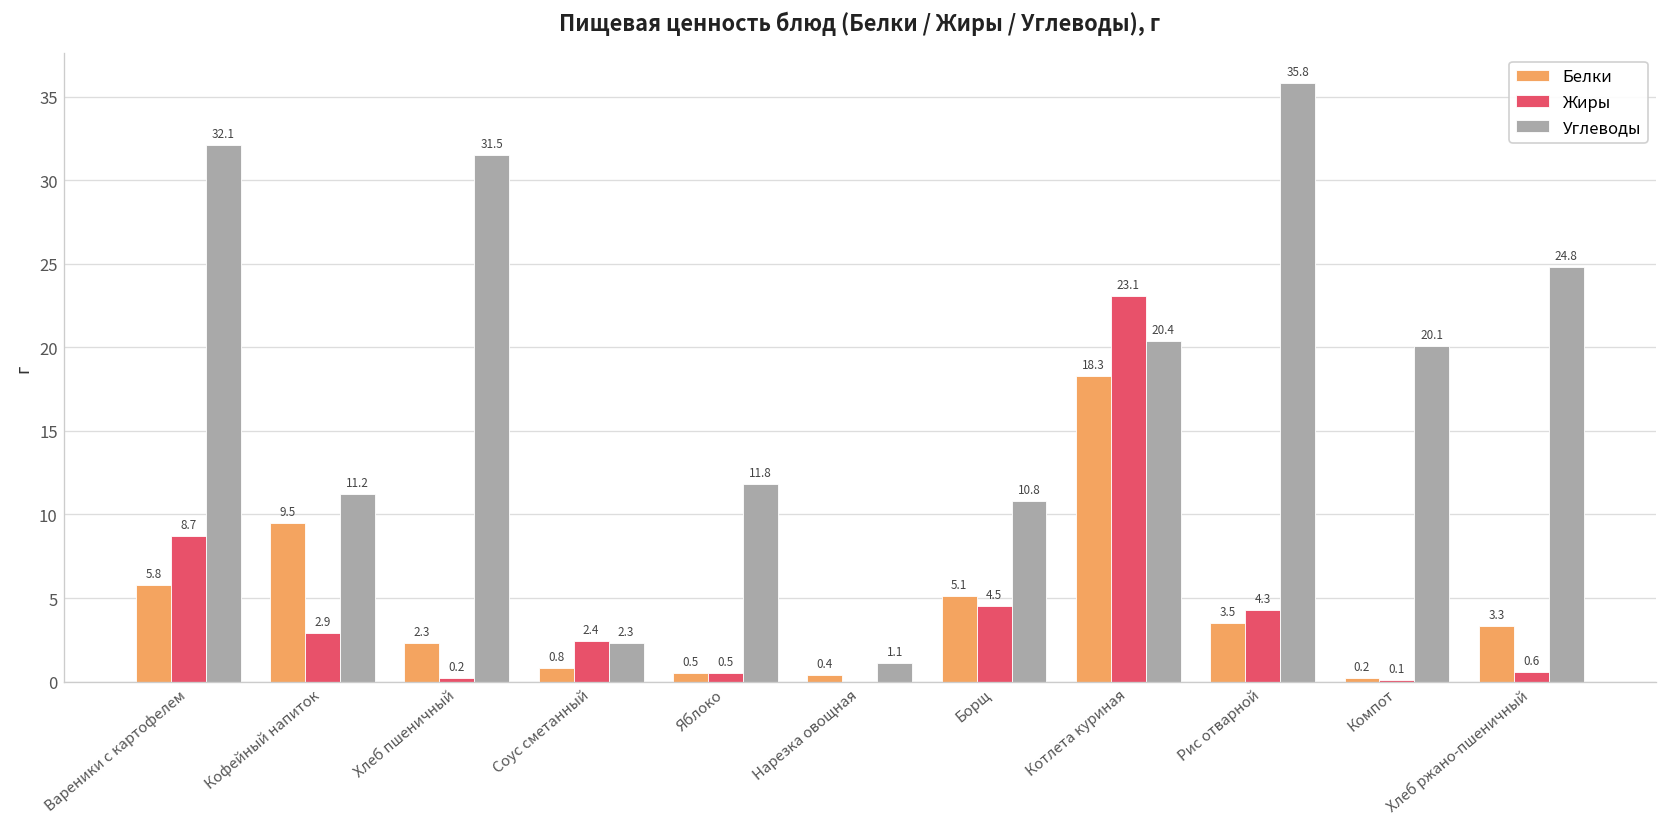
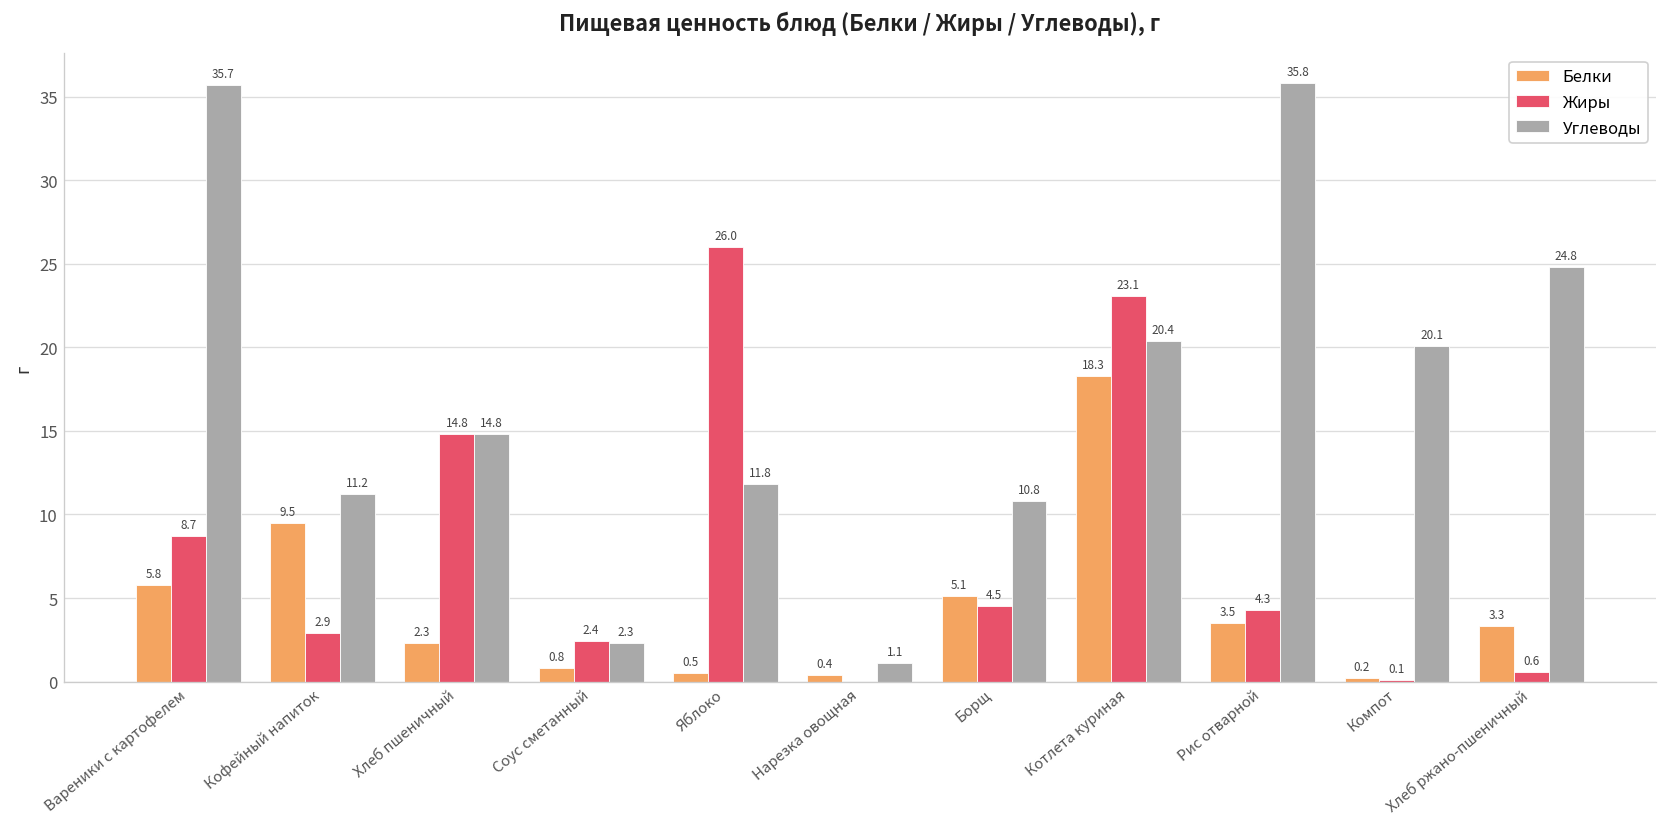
  {
    "Белки": {
      "Вареники с картофелем": 5.8,
      "Кофейный напиток": 9.5,
      "Хлеб пшеничный": 2.3,
      "Соус сметанный": 0.8,
      "Яблоко": 0.5,
      "Нарезка овощная": 0.4,
      "Борщ": 5.1,
      "Котлета куриная": 18.3,
      "Рис отварной": 3.5,
      "Компот": 0.2,
      "Хлеб ржано-пшеничный": 3.3
    },
    "Жиры": {
      "Вареники с картофелем": 8.7,
      "Кофейный напиток": 2.9,
-     "Хлеб пшеничный": 0.2,
+     "Хлеб пшеничный": 14.8,
      "Соус сметанный": 2.4,
-     "Яблоко": 0.5,
+     "Яблоко": 26.0,
      "Борщ": 4.5,
      "Котлета куриная": 23.1,
      "Рис отварной": 4.3,
      "Компот": 0.1,
      "Хлеб ржано-пшеничный": 0.6
    },
    "Углеводы": {
-     "Вареники с картофелем": 32.1,
+     "Вареники с картофелем": 35.7,
      "Кофейный напиток": 11.2,
-     "Хлеб пшеничный": 31.5,
+     "Хлеб пшеничный": 14.8,
      "Соус сметанный": 2.3,
      "Яблоко": 11.8,
      "Нарезка овощная": 1.1,
      "Борщ": 10.8,
      "Котлета куриная": 20.4,
      "Рис отварной": 35.8,
      "Компот": 20.1,
      "Хлеб ржано-пшеничный": 24.8
    }
  }
